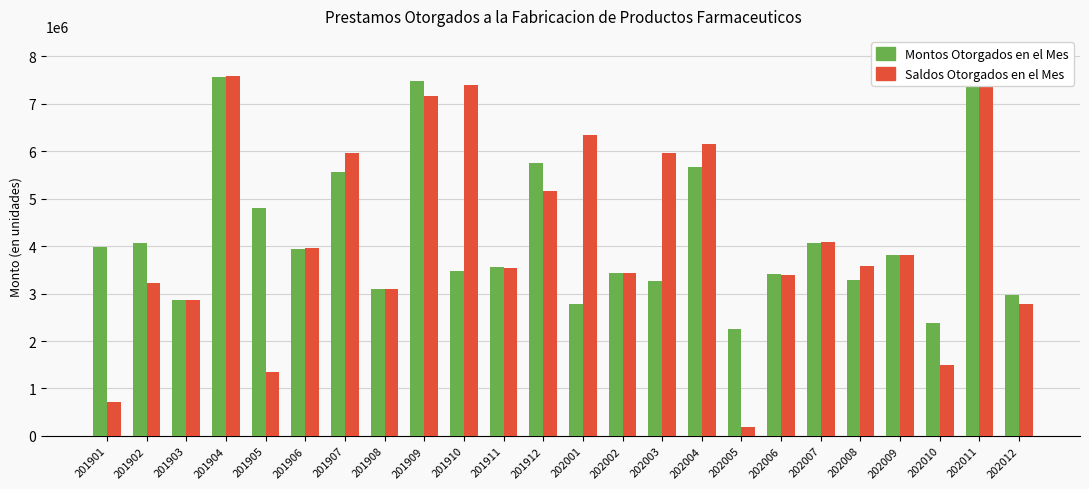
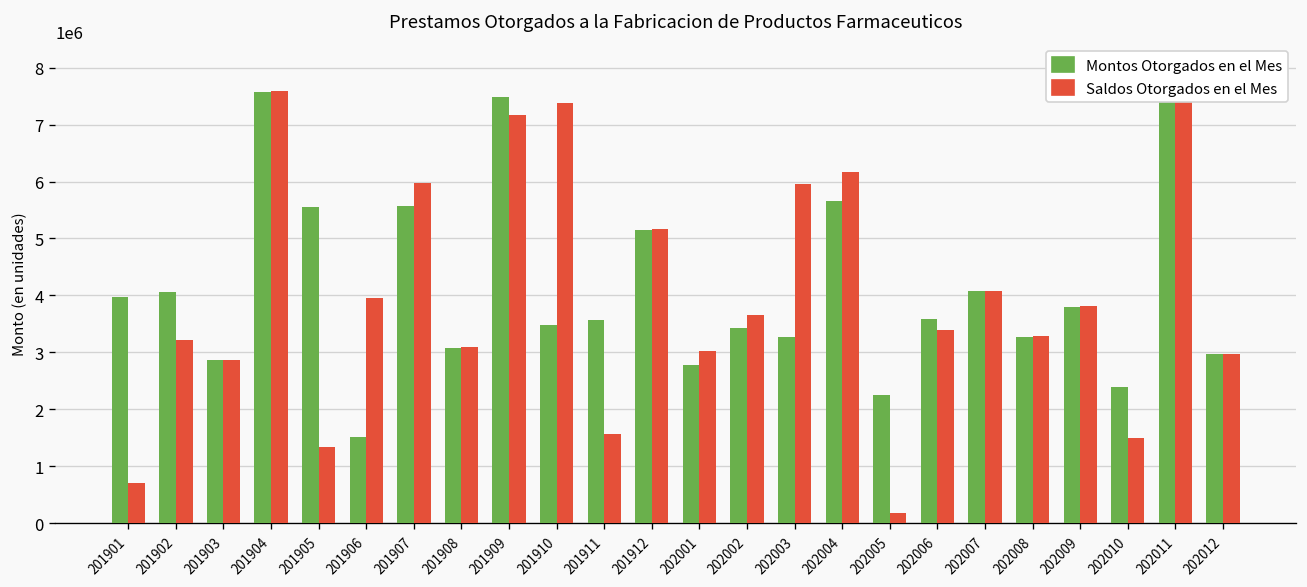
  {
    "Montos Otorgados en el Mes": {
      "201901": 4000000,
      "201902": 4100000,
      "201903": 2900000,
      "201904": 7600000,
-     "201905": 4800000,
-     "201906": 3900000,
+     "201905": 5500000,
+     "201906": 1500000,
      "201907": 5600000,
      "201908": 3100000,
      "201909": 7500000,
      "201910": 3500000,
      "201911": 3600000,
-     "201912": 5800000,
+     "201912": 5100000,
      "202001": 2800000,
      "202002": 3400000,
      "202003": 3300000,
      "202004": 5700000,
      "202005": 2300000,
-     "202006": 3400000,
+     "202006": 3600000,
      "202007": 4100000,
      "202008": 3300000,
      "202009": 3800000,
      "202010": 2400000,
      "202012": 3000000
    },
    "Saldos Otorgados en el Mes": {
      "201901": 700000,
      "201902": 3200000,
      "201903": 2900000,
      "201904": 7600000,
      "201905": 1300000,
      "201906": 4000000,
      "201907": 6000000,
      "201908": 3100000,
      "201909": 7200000,
      "201910": 7400000,
-     "201911": 3500000,
+     "201911": 1600000,
      "201912": 5200000,
-     "202001": 6300000,
-     "202002": 3400000,
+     "202001": 3000000,
+     "202002": 3700000,
      "202003": 6000000,
      "202004": 6200000,
      "202005": 200000,
      "202006": 3400000,
      "202007": 4100000,
-     "202008": 3600000,
+     "202008": 3300000,
      "202009": 3800000,
      "202010": 1500000,
-     "202012": 2800000
+     "202012": 3000000
    }
  }
